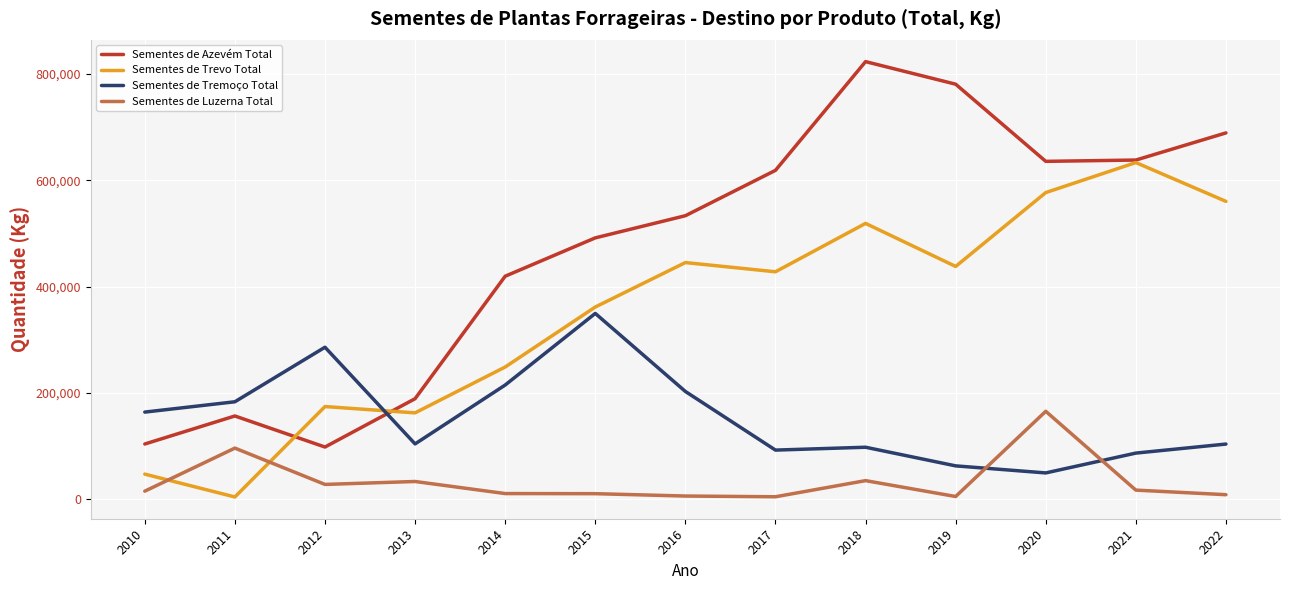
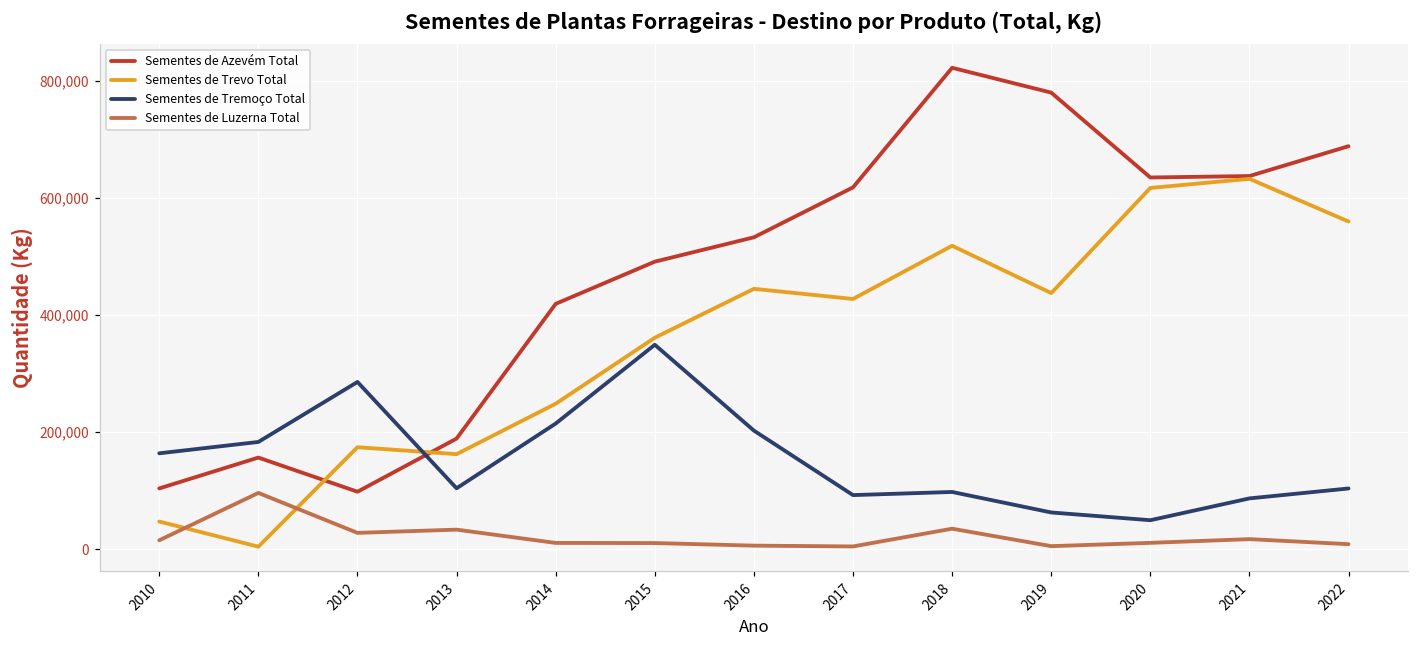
  {
    "Sementes de Azevém Total": {
      "2010": "100,000",
      "2011": "160,000",
      "2012": "100,000",
      "2013": "190,000",
      "2014": "420,000",
      "2015": "490,000",
      "2016": "530,000",
      "2017": "620,000",
      "2018": "820,000",
      "2019": "780,000",
      "2020": "640,000",
      "2021": "640,000",
      "2022": "690,000"
    },
    "Sementes de Trevo Total": {
      "2010": "50,000",
      "2011": "0",
      "2012": "170,000",
      "2013": "160,000",
      "2014": "250,000",
      "2015": "360,000",
      "2016": "450,000",
      "2017": "430,000",
      "2018": "520,000",
      "2019": "440,000",
-     "2020": "580,000",
+     "2020": "620,000",
      "2021": "630,000",
      "2022": "560,000"
    },
    "Sementes de Tremoço Total": {
      "2010": "160,000",
      "2011": "180,000",
      "2012": "290,000",
      "2013": "100,000",
      "2014": "210,000",
      "2015": "350,000",
      "2016": "200,000",
      "2017": "90,000",
      "2018": "100,000",
      "2019": "60,000",
      "2020": "50,000",
      "2021": "90,000",
      "2022": "100,000"
    },
    "Sementes de Luzerna Total": {
      "2010": "20,000",
      "2011": "100,000",
      "2012": "30,000",
      "2013": "30,000",
      "2014": "10,000",
      "2015": "10,000",
      "2016": "10,000",
      "2017": "0",
      "2018": "30,000",
      "2019": "0",
-     "2020": "170,000",
+     "2020": "10,000",
      "2021": "20,000",
      "2022": "10,000"
    }
  }
